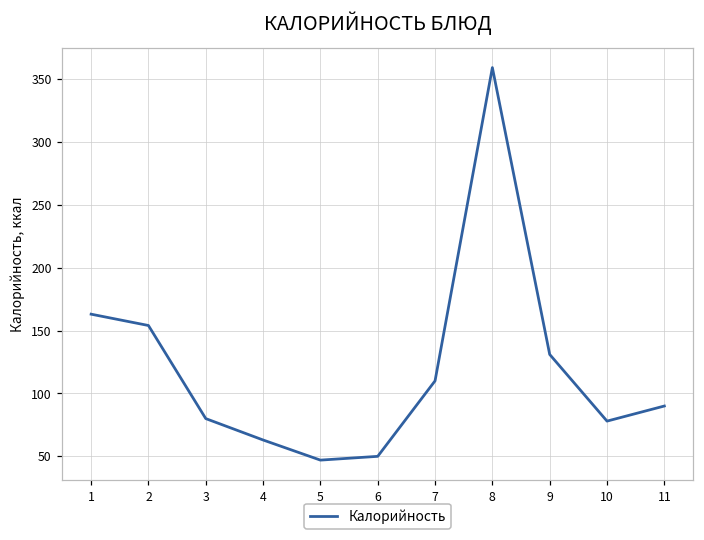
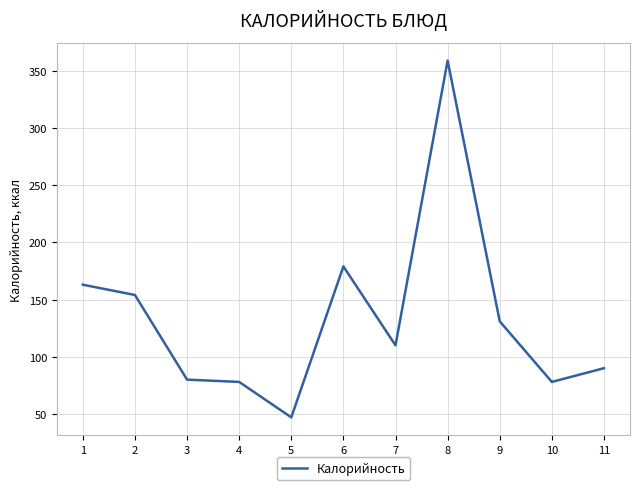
  {
    "1": 163,
    "2": 154,
    "3": 80,
-   "4": 63,
+   "4": 78,
    "5": 47,
-   "6": 50,
+   "6": 179,
    "7": 110,
    "8": 359,
    "9": 131,
    "10": 78,
    "11": 90
  }
